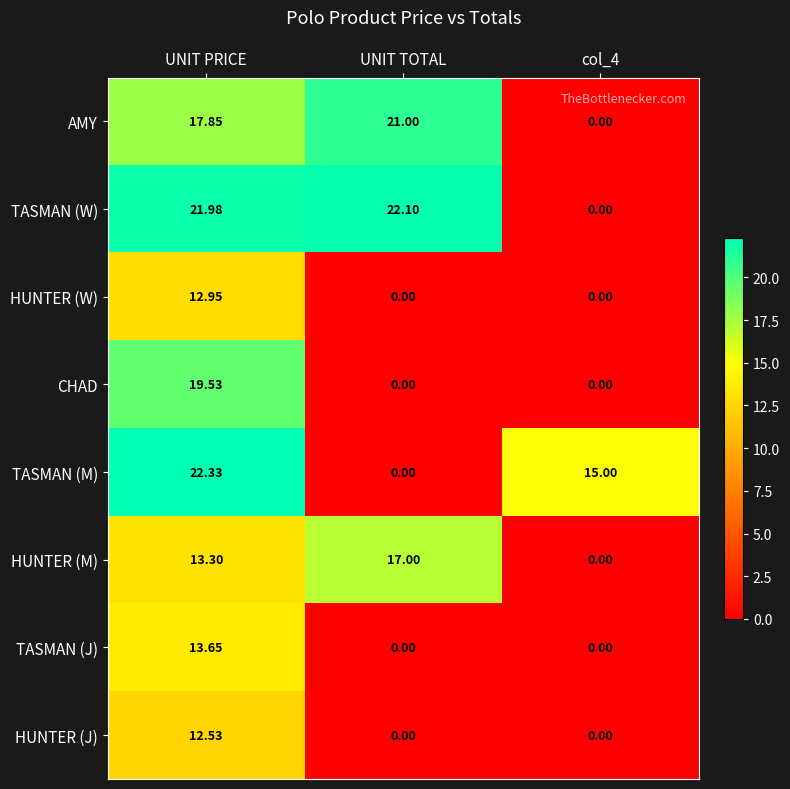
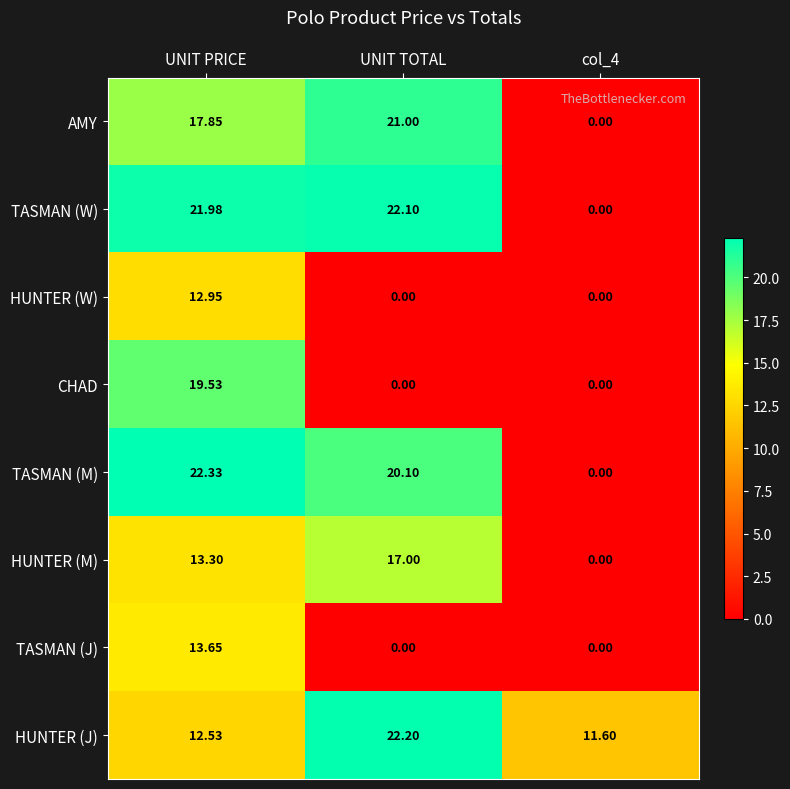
  {
    "AMY": {
      "UNIT PRICE": 17.85,
      "UNIT TOTAL": 21.00
    },
    "TASMAN (W)": {
      "UNIT PRICE": 21.98,
      "UNIT TOTAL": 22.10,
      "col_4": 0.00
    },
    "HUNTER (W)": {
      "UNIT PRICE": 12.95,
      "UNIT TOTAL": 0.00,
      "col_4": 0.00
    },
    "CHAD": {
      "UNIT PRICE": 19.53,
      "UNIT TOTAL": 0.00,
      "col_4": 0.00
    },
    "TASMAN (M)": {
      "UNIT PRICE": 22.33,
-     "UNIT TOTAL": 0.00,
-     "col_4": 15.00
+     "UNIT TOTAL": 20.10,
+     "col_4": 0.00
    },
    "HUNTER (M)": {
      "UNIT PRICE": 13.30,
      "UNIT TOTAL": 17.00,
      "col_4": 0.00
    },
    "TASMAN (J)": {
      "UNIT PRICE": 13.65,
      "UNIT TOTAL": 0.00,
      "col_4": 0.00
    },
    "HUNTER (J)": {
      "UNIT PRICE": 12.53,
-     "UNIT TOTAL": 0.00,
-     "col_4": 0.00
+     "UNIT TOTAL": 22.20,
+     "col_4": 11.60
    }
  }
